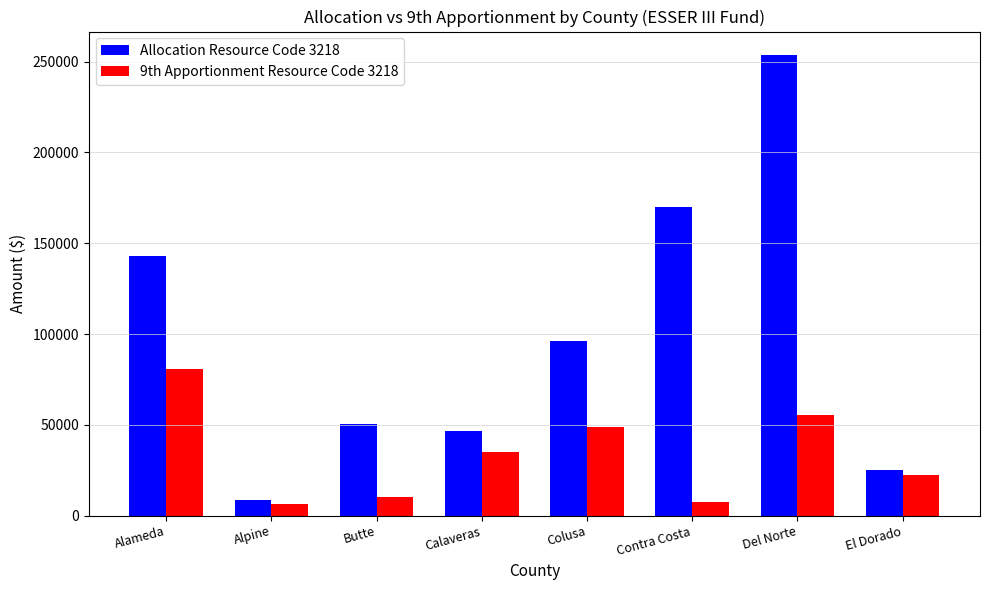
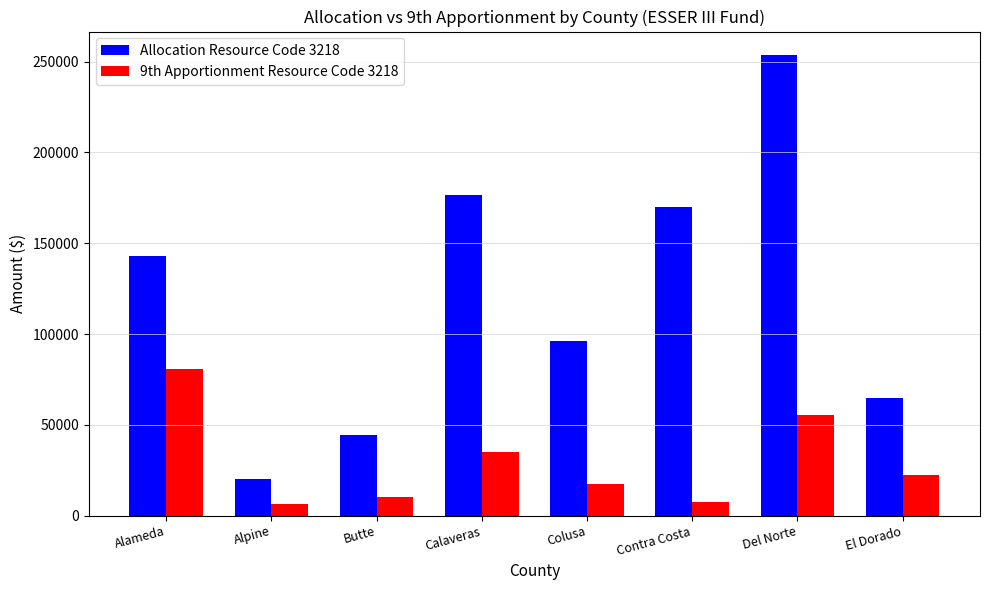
  {
    "Allocation Resource Code 3218": {
      "Alameda": 143000,
-     "Alpine": 9000,
-     "Butte": 50000,
-     "Calaveras": 47000,
+     "Alpine": 20000,
+     "Butte": 44000,
+     "Calaveras": 176000,
      "Colusa": 96000,
      "Contra Costa": 170000,
      "Del Norte": 254000,
-     "El Dorado": 25000
+     "El Dorado": 65000
    },
    "9th Apportionment Resource Code 3218": {
      "Alameda": 81000,
      "Alpine": 6000,
      "Butte": 10000,
      "Calaveras": 35000,
-     "Colusa": 49000,
+     "Colusa": 17000,
      "Contra Costa": 8000,
      "Del Norte": 55000,
      "El Dorado": 22000
    }
  }
